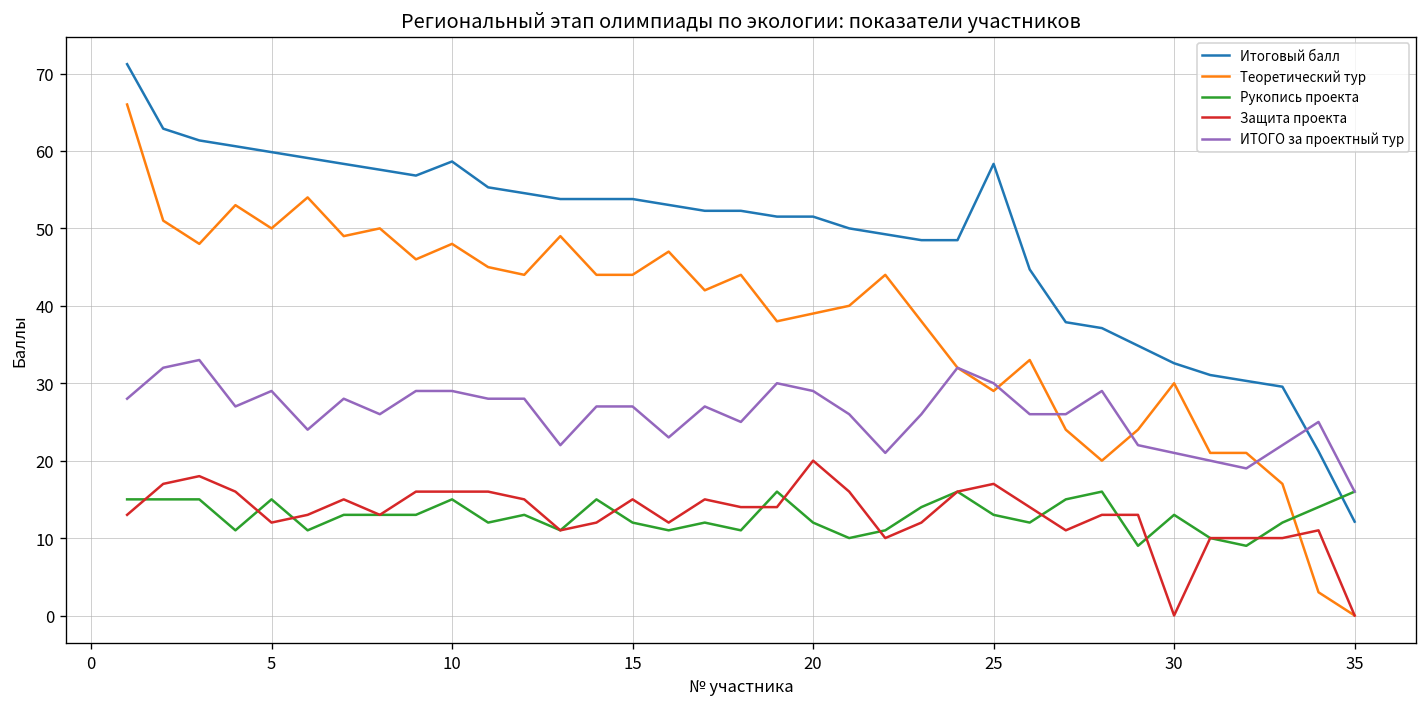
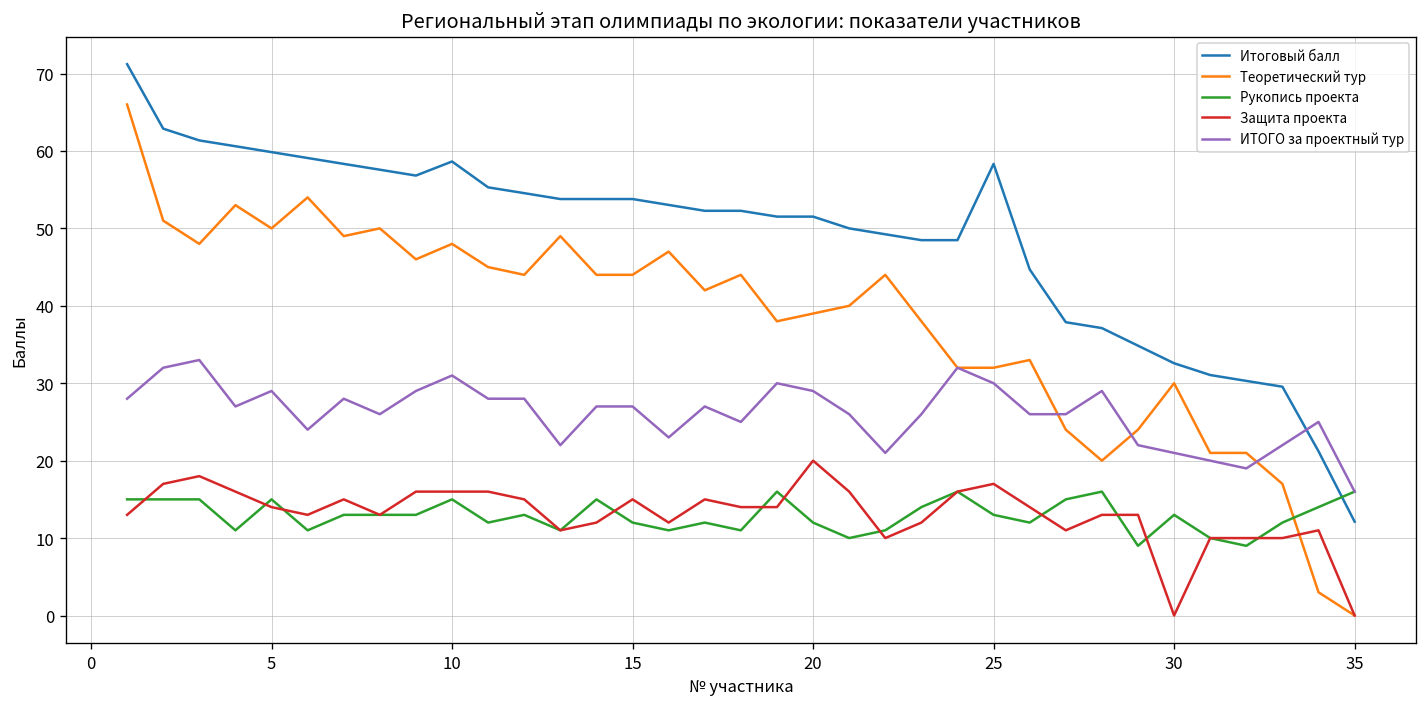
  {
    "Итоговый балл": {
      "5": 60,
      "10": 59,
      "15": 54,
      "20": 52,
      "25": 58,
      "30": 33,
      "35": 12
    },
    "Теоретический тур": {
      "5": 50,
      "10": 48,
      "15": 44,
      "20": 39,
-     "25": 29,
+     "25": 32,
      "30": 30
    },
    "Рукопись проекта": {
      "5": 15,
      "10": 15,
      "15": 12,
      "20": 12,
      "25": 13,
      "30": 13
    },
    "Защита проекта": {
-     "5": 12,
+     "5": 14,
      "10": 16,
      "15": 15,
      "20": 20,
      "25": 17,
      "30": 0
    },
    "ИТОГО за проектный тур": {
      "5": 29,
-     "10": 29,
+     "10": 31,
      "15": 27,
      "20": 29,
      "25": 30,
      "30": 21
    }
  }
